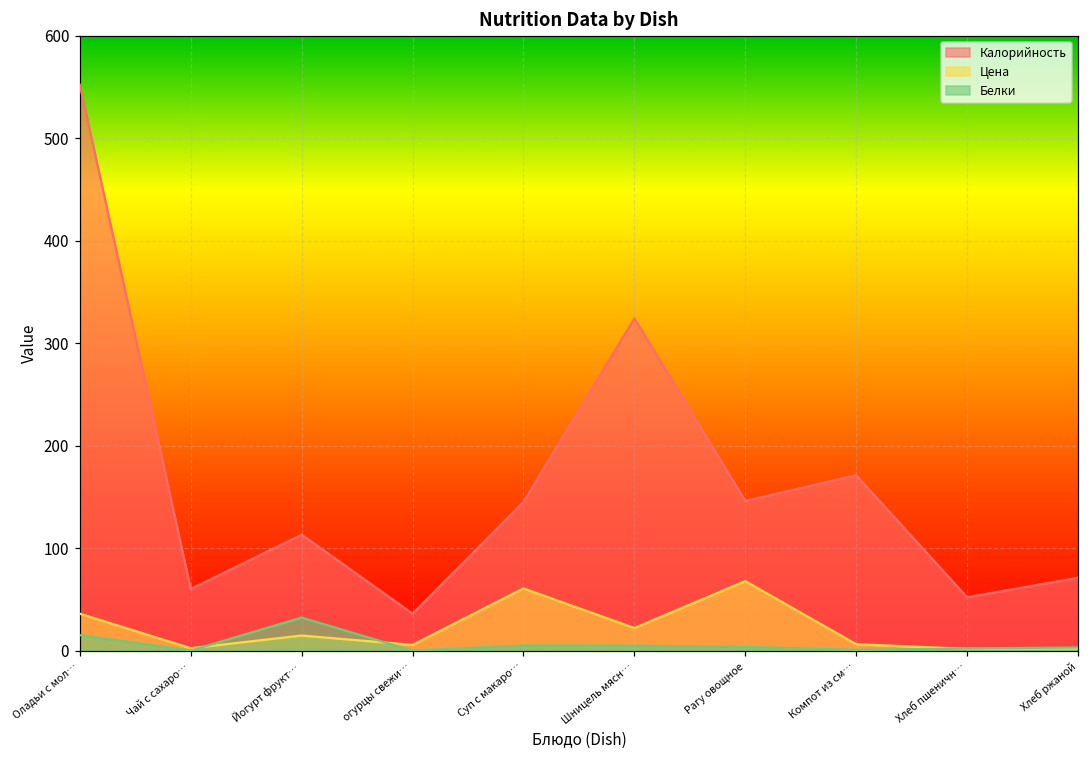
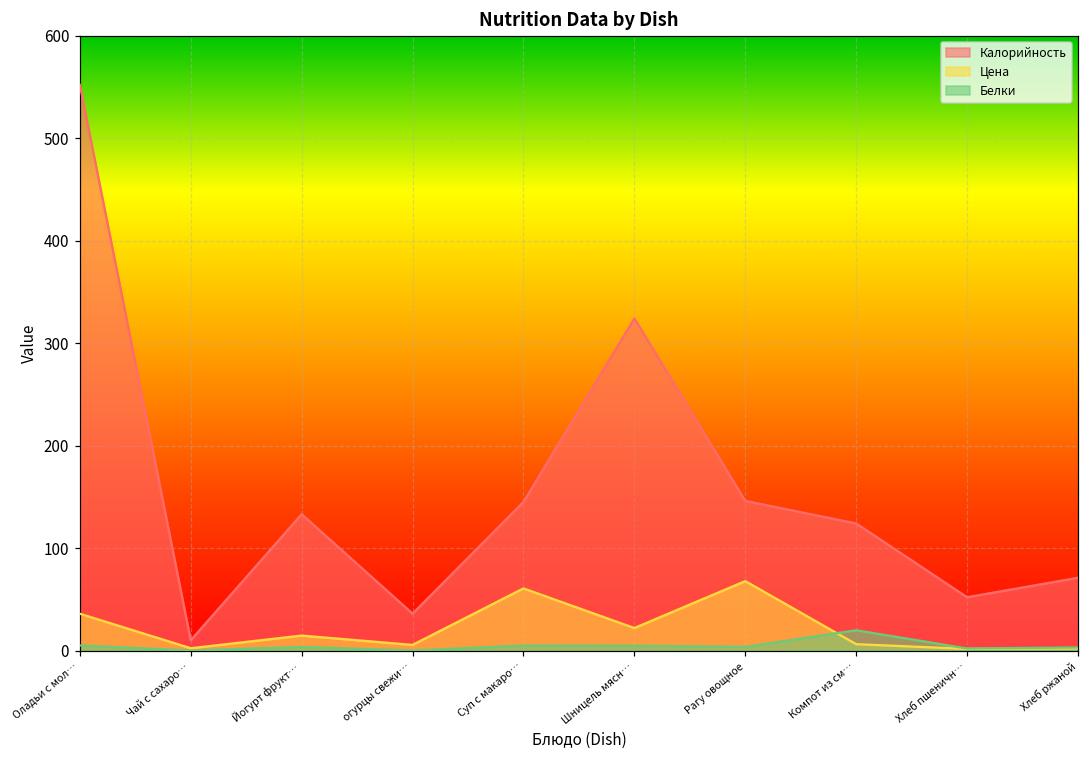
  {
    "Калорийность": {
      "Оладьи с мол…": 550,
-     "Чай с сахаро…": 60,
-     "Йогурт фрукт…": 110,
+     "Чай с сахаро…": 10,
+     "Йогурт фрукт…": 130,
      "огурцы свежи…": 40,
      "Суп с макаро…": 150,
      "Шницель мясн…": 320,
      "Рагу овощное": 150,
-     "Компот из см…": 170,
+     "Компот из см…": 120,
      "Хлеб пшеничн…": 50,
      "Хлеб ржаной": 70
    },
    "Цена": {
      "Оладьи с мол…": 40,
      "Йогурт фрукт…": 10,
      "огурцы свежи…": 10,
      "Суп с макаро…": 60,
      "Шницель мясн…": 20,
      "Рагу овощное": 70,
      "Компот из см…": 10
    },
    "Белки": {
-     "Оладьи с мол…": 20,
-     "Йогурт фрукт…": 30,
+     "Оладьи с мол…": 10,
+     "Йогурт фрукт…": 0,
      "огурцы свежи…": 0,
      "Суп с макаро…": 0,
      "Шницель мясн…": 0,
      "Рагу овощное": 0,
-     "Компот из см…": 0
+     "Компот из см…": 20
    }
  }
